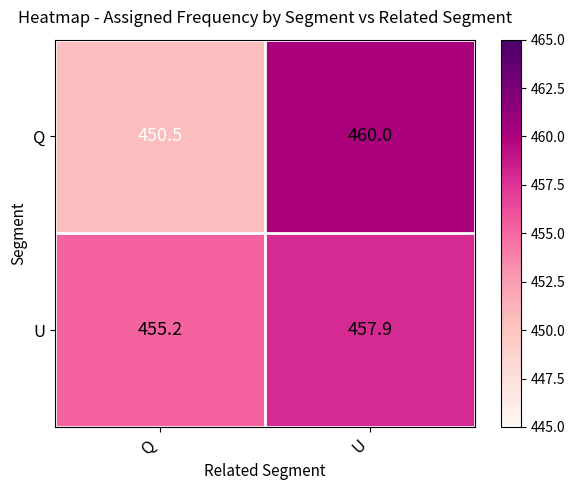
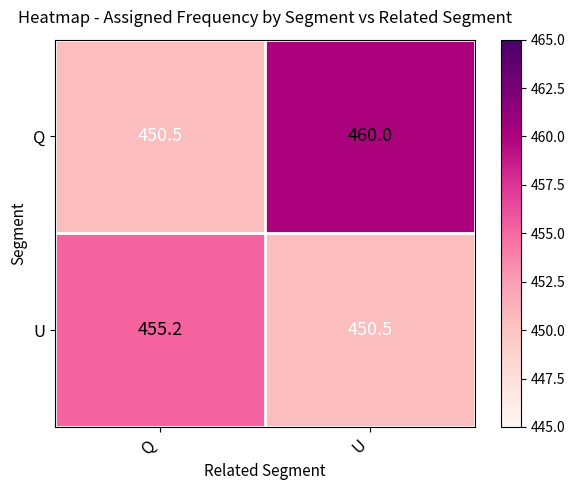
  {
    "Q": {
      "Q": 450.5,
      "U": 460.0
    },
    "U": {
      "Q": 455.2,
-     "U": 457.9
+     "U": 450.5
    }
  }
